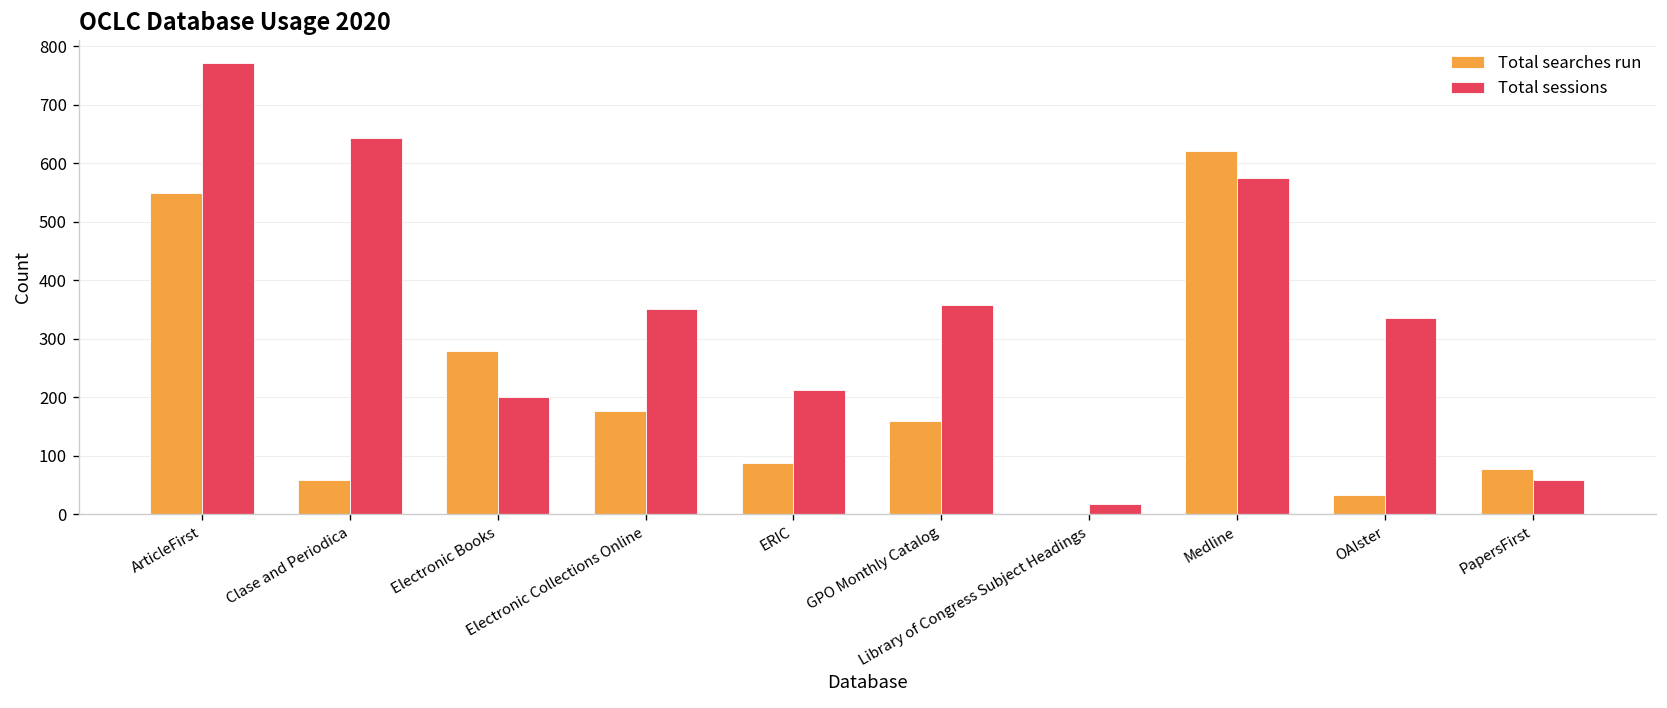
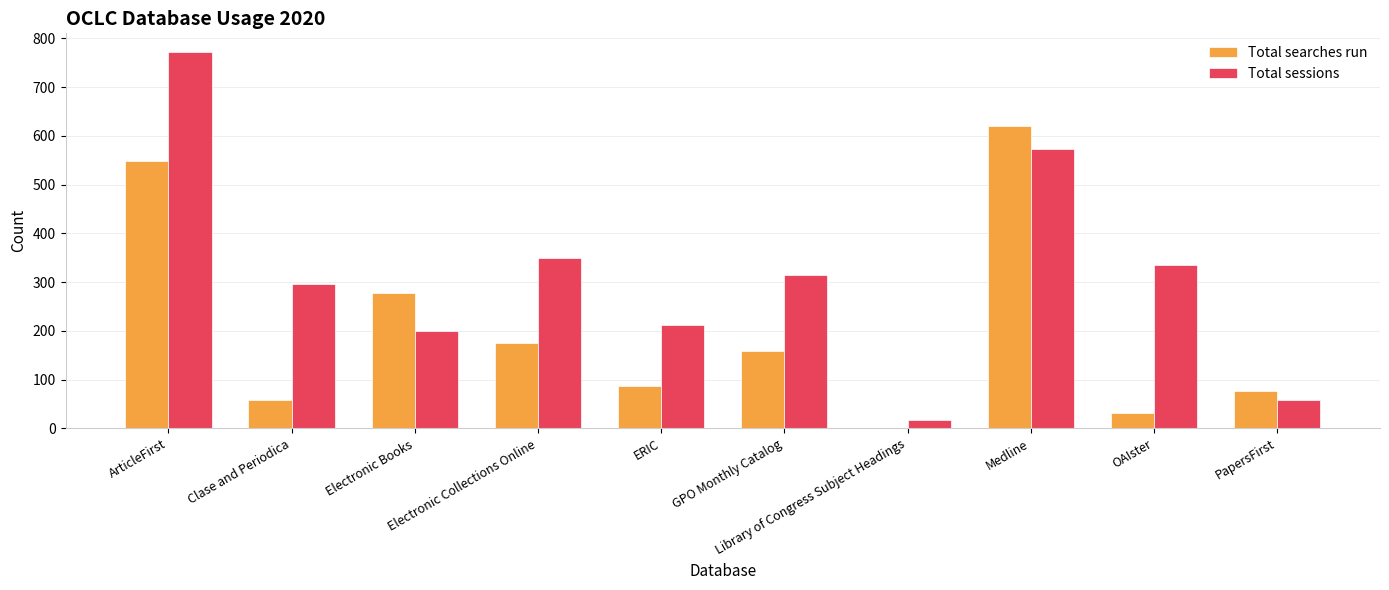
  {
    "Total searches run": {
      "ArticleFirst": 550,
      "Clase and Periodica": 60,
      "Electronic Books": 280,
      "Electronic Collections Online": 180,
      "ERIC": 90,
      "GPO Monthly Catalog": 160,
      "Library of Congress Subject Headings": 0,
      "Medline": 620,
      "OAIster": 30,
      "PapersFirst": 80
    },
    "Total sessions": {
      "ArticleFirst": 770,
-     "Clase and Periodica": 640,
+     "Clase and Periodica": 300,
      "Electronic Books": 200,
      "Electronic Collections Online": 350,
      "ERIC": 210,
-     "GPO Monthly Catalog": 360,
+     "GPO Monthly Catalog": 320,
      "Library of Congress Subject Headings": 20,
      "Medline": 570,
      "OAIster": 340,
      "PapersFirst": 60
    }
  }
